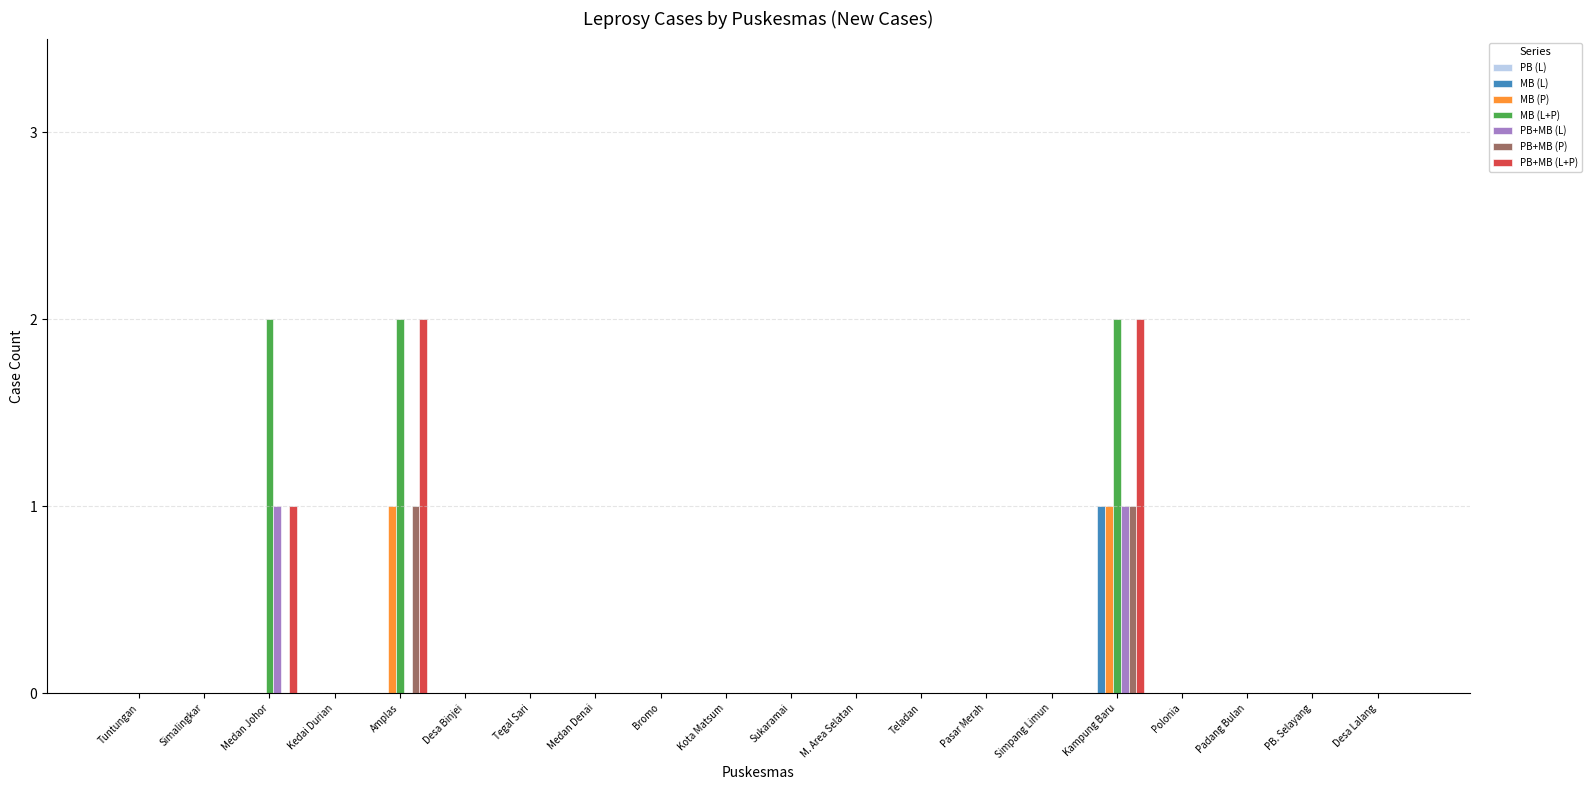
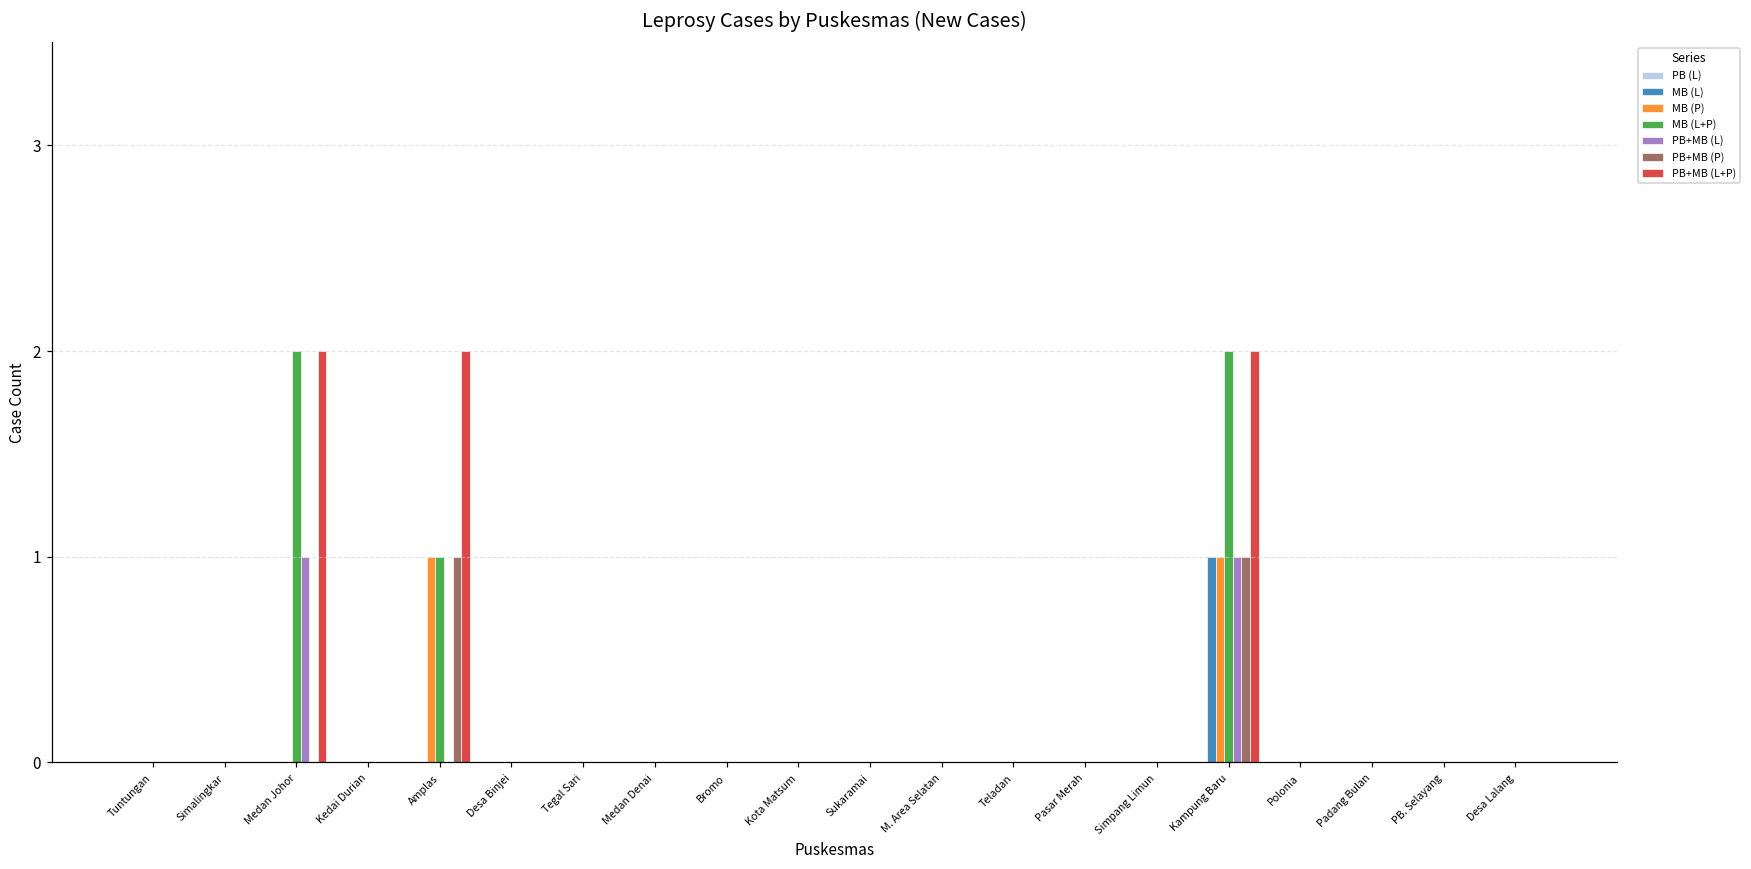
  {
    "PB (L)": {
      "Tuntungan": 0,
      "Simalingkar": 0,
      "Medan Johor": 0,
      "Kedai Durian": 0,
      "Amplas": 0,
      "Desa Binjei": 0,
      "Tegal Sari": 0,
      "Medan Denai": 0,
      "Bromo": 0,
      "Kota Matsum": 0,
      "Sukaramai": 0,
      "M. Area Selatan": 0,
      "Teladan": 0,
      "Pasar Merah": 0,
      "Simpang Limun": 0,
      "Kampung Baru": 0,
      "Polonia": 0,
      "Padang Bulan": 0,
      "PB. Selayang": 0,
      "Desa Lalang": 0
    },
    "MB (L)": {
      "Tuntungan": 0,
      "Simalingkar": 0,
      "Medan Johor": 0,
      "Kedai Durian": 0,
      "Amplas": 0,
      "Desa Binjei": 0,
      "Tegal Sari": 0,
      "Medan Denai": 0,
      "Bromo": 0,
      "Kota Matsum": 0,
      "Sukaramai": 0,
      "M. Area Selatan": 0,
      "Teladan": 0,
      "Pasar Merah": 0,
      "Simpang Limun": 0,
      "Kampung Baru": 1,
      "Polonia": 0,
      "Padang Bulan": 0,
      "PB. Selayang": 0,
      "Desa Lalang": 0
    },
    "MB (P)": {
      "Tuntungan": 0,
      "Simalingkar": 0,
      "Medan Johor": 0,
      "Kedai Durian": 0,
      "Amplas": 1,
      "Desa Binjei": 0,
      "Tegal Sari": 0,
      "Medan Denai": 0,
      "Bromo": 0,
      "Kota Matsum": 0,
      "Sukaramai": 0,
      "M. Area Selatan": 0,
      "Teladan": 0,
      "Pasar Merah": 0,
      "Simpang Limun": 0,
      "Kampung Baru": 1,
      "Polonia": 0,
      "Padang Bulan": 0,
      "PB. Selayang": 0,
      "Desa Lalang": 0
    },
    "MB (L+P)": {
      "Tuntungan": 0,
      "Simalingkar": 0,
      "Medan Johor": 2,
      "Kedai Durian": 0,
-     "Amplas": 2,
+     "Amplas": 1,
      "Desa Binjei": 0,
      "Tegal Sari": 0,
      "Medan Denai": 0,
      "Bromo": 0,
      "Kota Matsum": 0,
      "Sukaramai": 0,
      "M. Area Selatan": 0,
      "Teladan": 0,
      "Pasar Merah": 0,
      "Simpang Limun": 0,
      "Kampung Baru": 2,
      "Polonia": 0,
      "Padang Bulan": 0,
      "PB. Selayang": 0,
      "Desa Lalang": 0
    },
    "PB+MB (L)": {
      "Tuntungan": 0,
      "Simalingkar": 0,
      "Medan Johor": 1,
      "Kedai Durian": 0,
      "Amplas": 0,
      "Desa Binjei": 0,
      "Tegal Sari": 0,
      "Medan Denai": 0,
      "Bromo": 0,
      "Kota Matsum": 0,
      "Sukaramai": 0,
      "M. Area Selatan": 0,
      "Teladan": 0,
      "Pasar Merah": 0,
      "Simpang Limun": 0,
      "Kampung Baru": 1,
      "Polonia": 0,
      "Padang Bulan": 0,
      "PB. Selayang": 0,
      "Desa Lalang": 0
    },
    "PB+MB (P)": {
      "Tuntungan": 0,
      "Simalingkar": 0,
      "Medan Johor": 0,
      "Kedai Durian": 0,
      "Amplas": 1,
      "Desa Binjei": 0,
      "Tegal Sari": 0,
      "Medan Denai": 0,
      "Bromo": 0,
      "Kota Matsum": 0,
      "Sukaramai": 0,
      "M. Area Selatan": 0,
      "Teladan": 0,
      "Pasar Merah": 0,
      "Simpang Limun": 0,
      "Kampung Baru": 1,
      "Polonia": 0,
      "Padang Bulan": 0,
      "PB. Selayang": 0,
      "Desa Lalang": 0
    },
    "PB+MB (L+P)": {
      "Tuntungan": 0,
      "Simalingkar": 0,
-     "Medan Johor": 1,
+     "Medan Johor": 2,
      "Kedai Durian": 0,
      "Amplas": 2,
      "Desa Binjei": 0,
      "Tegal Sari": 0,
      "Medan Denai": 0,
      "Bromo": 0,
      "Kota Matsum": 0,
      "Sukaramai": 0,
      "M. Area Selatan": 0,
      "Teladan": 0,
      "Pasar Merah": 0,
      "Simpang Limun": 0,
      "Kampung Baru": 2,
      "Polonia": 0,
      "Padang Bulan": 0,
      "PB. Selayang": 0,
      "Desa Lalang": 0
    }
  }
